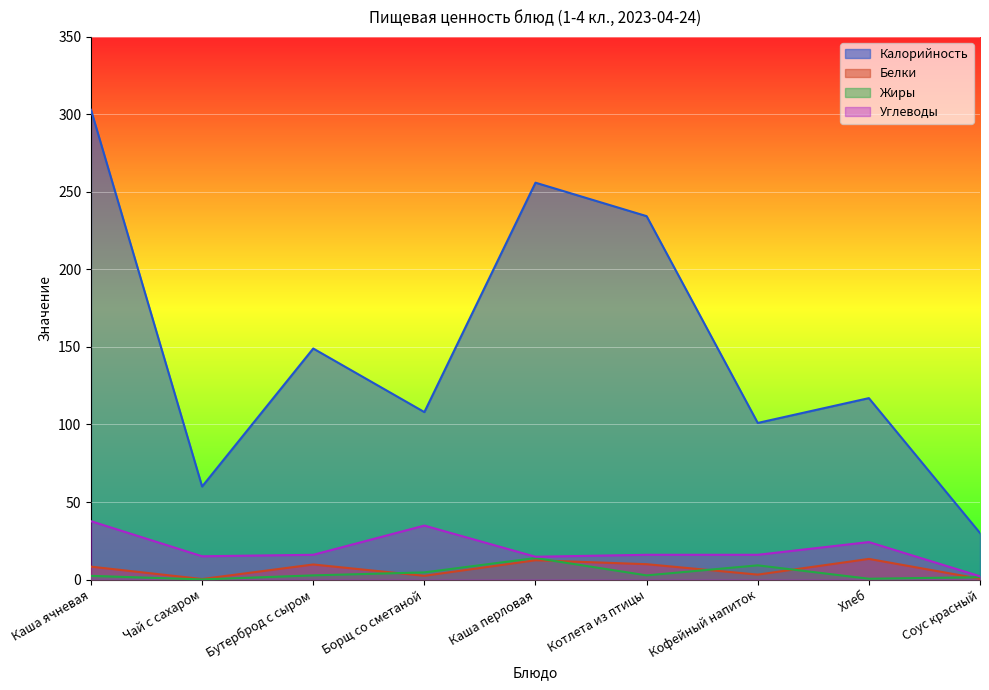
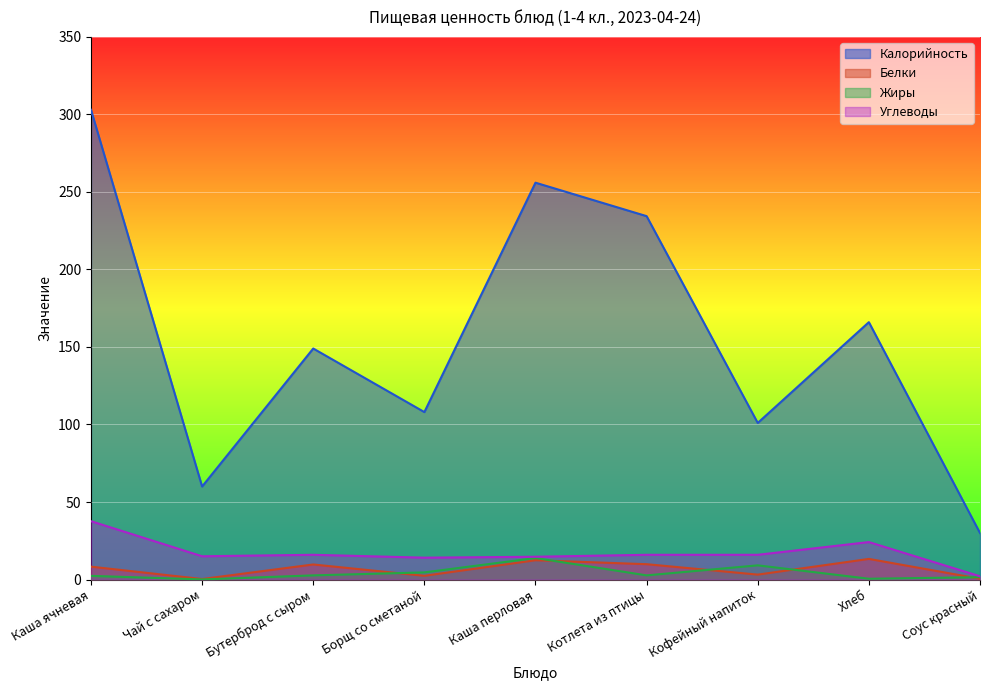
  {
    "Калорийность": {
      "Каша ячневая": 303,
      "Чай с сахаром": 60,
      "Бутерброд с сыром": 149,
      "Борщ со сметаной": 108,
      "Каша перловая": 256,
      "Котлета из птицы": 234,
      "Кофейный напиток": 101,
-     "Хлеб": 117,
+     "Хлеб": 166,
      "Соус красный": 30
    },
    "Белки": {
      "Каша ячневая": 8,
      "Бутерброд с сыром": 10,
      "Борщ со сметаной": 2,
      "Котлета из птицы": 10,
      "Кофейный напиток": 3,
      "Хлеб": 13
    },
    "Жиры": {
      "Каша ячневая": 2,
      "Бутерброд с сыром": 3,
      "Борщ со сметаной": 5,
      "Котлета из птицы": 3,
      "Кофейный напиток": 9,
      "Хлеб": 1
    },
    "Углеводы": {
      "Каша ячневая": 38,
      "Чай с сахаром": 15,
      "Бутерброд с сыром": 16,
-     "Борщ со сметаной": 35,
+     "Борщ со сметаной": 14,
      "Котлета из птицы": 16,
      "Кофейный напиток": 16,
      "Хлеб": 24
    }
  }
